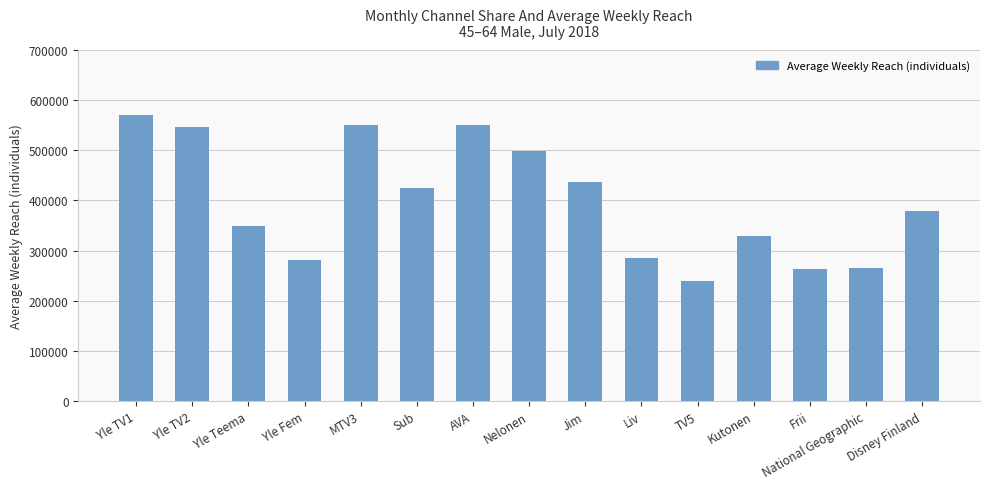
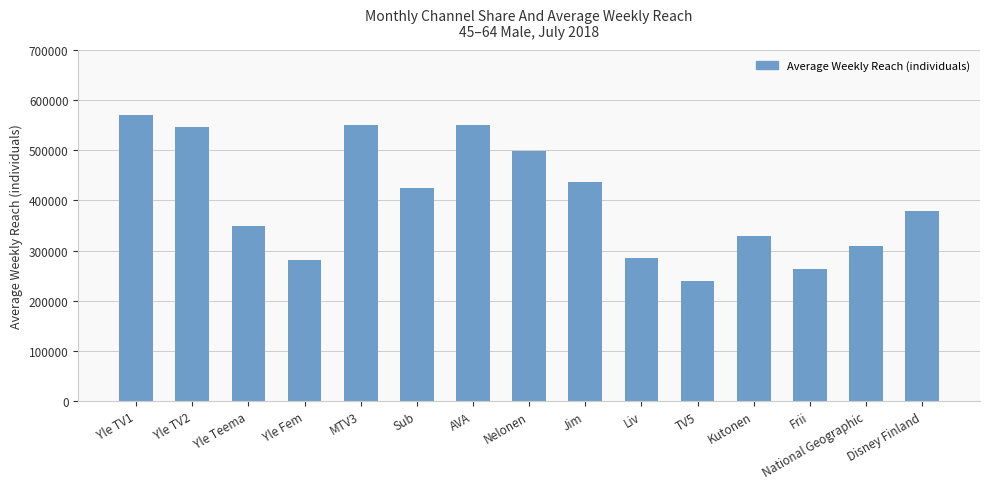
  {
    "Yle TV1": 570000,
    "Yle TV2": 550000,
    "Yle Teema": 350000,
    "Yle Fem": 280000,
    "MTV3": 550000,
    "Sub": 420000,
    "AVA": 550000,
    "Nelonen": 500000,
    "Jim": 440000,
    "Liv": 290000,
    "TV5": 240000,
    "Kutonen": 330000,
    "Frii": 260000,
-   "National Geographic": 270000,
+   "National Geographic": 310000,
    "Disney Finland": 380000
  }
